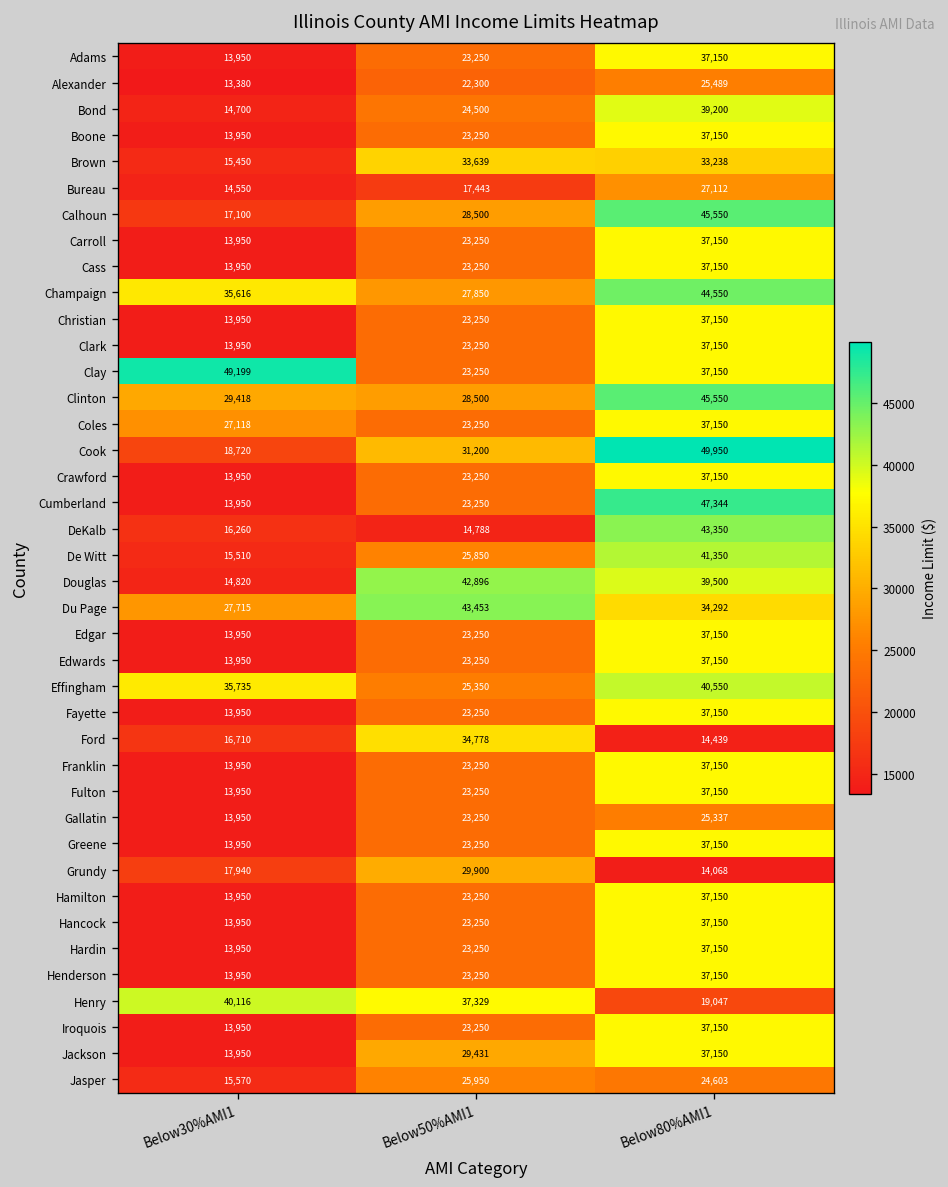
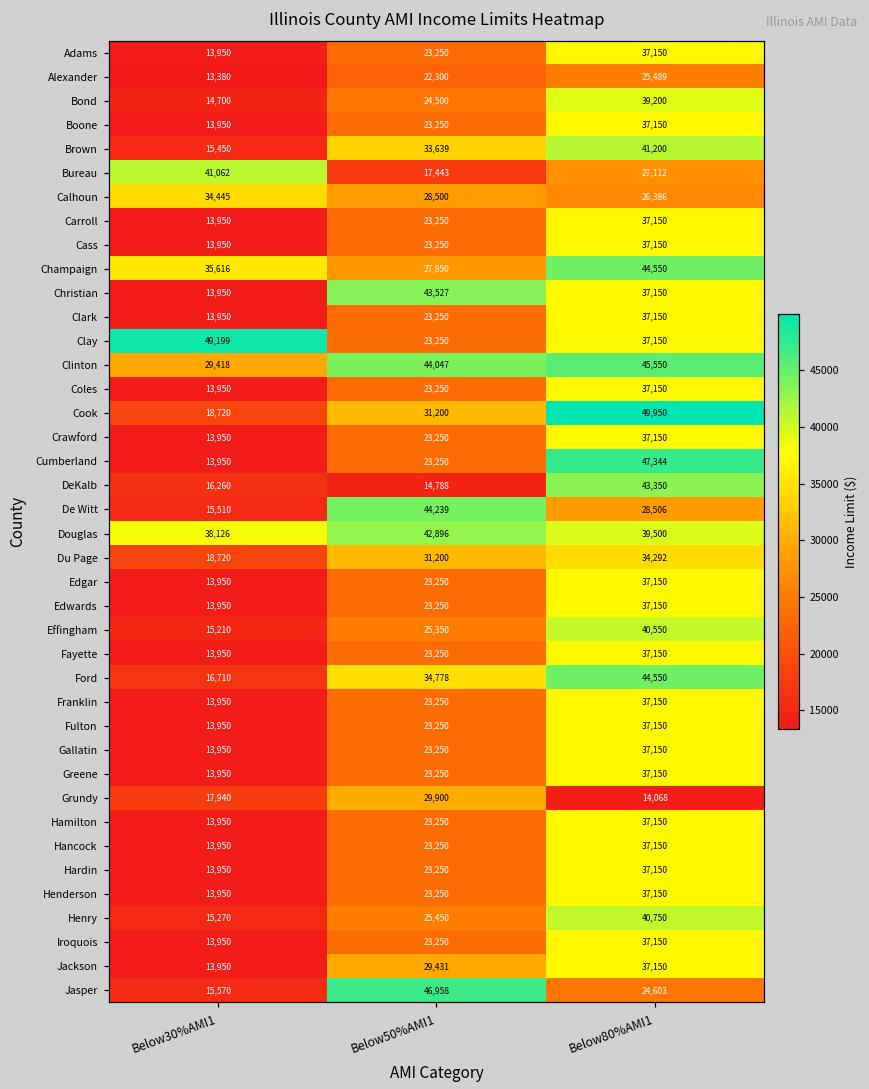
  {
    "Adams": {
      "Below30%AMI1": "13,950",
      "Below50%AMI1": "23,250",
      "Below80%AMI1": "37,150"
    },
    "Alexander": {
      "Below30%AMI1": "13,380",
      "Below50%AMI1": "22,300",
      "Below80%AMI1": "25,489"
    },
    "Bond": {
      "Below30%AMI1": "14,700",
      "Below50%AMI1": "24,500",
      "Below80%AMI1": "39,200"
    },
    "Boone": {
      "Below30%AMI1": "13,950",
      "Below50%AMI1": "23,250",
      "Below80%AMI1": "37,150"
    },
    "Brown": {
      "Below30%AMI1": "15,450",
      "Below50%AMI1": "33,639",
-     "Below80%AMI1": "33,238"
+     "Below80%AMI1": "41,200"
    },
    "Bureau": {
-     "Below30%AMI1": "14,550",
+     "Below30%AMI1": "41,062",
      "Below50%AMI1": "17,443",
      "Below80%AMI1": "27,112"
    },
    "Calhoun": {
-     "Below30%AMI1": "17,100",
+     "Below30%AMI1": "34,445",
      "Below50%AMI1": "28,500",
-     "Below80%AMI1": "45,550"
+     "Below80%AMI1": "26,386"
    },
    "Carroll": {
      "Below30%AMI1": "13,950",
      "Below50%AMI1": "23,250",
      "Below80%AMI1": "37,150"
    },
    "Cass": {
      "Below30%AMI1": "13,950",
      "Below50%AMI1": "23,250",
      "Below80%AMI1": "37,150"
    },
    "Champaign": {
      "Below30%AMI1": "35,616",
      "Below50%AMI1": "27,850",
      "Below80%AMI1": "44,550"
    },
    "Christian": {
      "Below30%AMI1": "13,950",
-     "Below50%AMI1": "23,250",
+     "Below50%AMI1": "43,527",
      "Below80%AMI1": "37,150"
    },
    "Clark": {
      "Below30%AMI1": "13,950",
      "Below50%AMI1": "23,250",
      "Below80%AMI1": "37,150"
    },
    "Clay": {
      "Below30%AMI1": "49,199",
      "Below50%AMI1": "23,250",
      "Below80%AMI1": "37,150"
    },
    "Clinton": {
      "Below30%AMI1": "29,418",
-     "Below50%AMI1": "28,500",
+     "Below50%AMI1": "44,047",
      "Below80%AMI1": "45,550"
    },
    "Coles": {
-     "Below30%AMI1": "27,118",
+     "Below30%AMI1": "13,950",
      "Below50%AMI1": "23,250",
      "Below80%AMI1": "37,150"
    },
    "Cook": {
      "Below30%AMI1": "18,720",
      "Below50%AMI1": "31,200",
      "Below80%AMI1": "49,950"
    },
    "Crawford": {
      "Below30%AMI1": "13,950",
      "Below50%AMI1": "23,250",
      "Below80%AMI1": "37,150"
    },
    "Cumberland": {
      "Below30%AMI1": "13,950",
      "Below50%AMI1": "23,250",
      "Below80%AMI1": "47,344"
    },
    "DeKalb": {
      "Below30%AMI1": "16,260",
      "Below50%AMI1": "14,788",
      "Below80%AMI1": "43,350"
    },
    "De Witt": {
      "Below30%AMI1": "15,510",
-     "Below50%AMI1": "25,850",
-     "Below80%AMI1": "41,350"
+     "Below50%AMI1": "44,239",
+     "Below80%AMI1": "28,506"
    },
    "Douglas": {
-     "Below30%AMI1": "14,820",
+     "Below30%AMI1": "38,126",
      "Below50%AMI1": "42,896",
      "Below80%AMI1": "39,500"
    },
    "Du Page": {
-     "Below30%AMI1": "27,715",
-     "Below50%AMI1": "43,453",
+     "Below30%AMI1": "18,720",
+     "Below50%AMI1": "31,200",
      "Below80%AMI1": "34,292"
    },
    "Edgar": {
      "Below30%AMI1": "13,950",
      "Below50%AMI1": "23,250",
      "Below80%AMI1": "37,150"
    },
    "Edwards": {
      "Below30%AMI1": "13,950",
      "Below50%AMI1": "23,250",
      "Below80%AMI1": "37,150"
    },
    "Effingham": {
-     "Below30%AMI1": "35,735",
+     "Below30%AMI1": "15,210",
      "Below50%AMI1": "25,350",
      "Below80%AMI1": "40,550"
    },
    "Fayette": {
      "Below30%AMI1": "13,950",
      "Below50%AMI1": "23,250",
      "Below80%AMI1": "37,150"
    },
    "Ford": {
      "Below30%AMI1": "16,710",
      "Below50%AMI1": "34,778",
-     "Below80%AMI1": "14,439"
+     "Below80%AMI1": "44,550"
    },
    "Franklin": {
      "Below30%AMI1": "13,950",
      "Below50%AMI1": "23,250",
      "Below80%AMI1": "37,150"
    },
    "Fulton": {
      "Below30%AMI1": "13,950",
      "Below50%AMI1": "23,250",
      "Below80%AMI1": "37,150"
    },
    "Gallatin": {
      "Below30%AMI1": "13,950",
      "Below50%AMI1": "23,250",
-     "Below80%AMI1": "25,337"
+     "Below80%AMI1": "37,150"
    },
    "Greene": {
      "Below30%AMI1": "13,950",
      "Below50%AMI1": "23,250",
      "Below80%AMI1": "37,150"
    },
    "Grundy": {
      "Below30%AMI1": "17,940",
      "Below50%AMI1": "29,900",
      "Below80%AMI1": "14,068"
    },
    "Hamilton": {
      "Below30%AMI1": "13,950",
      "Below50%AMI1": "23,250",
      "Below80%AMI1": "37,150"
    },
    "Hancock": {
      "Below30%AMI1": "13,950",
      "Below50%AMI1": "23,250",
      "Below80%AMI1": "37,150"
    },
    "Hardin": {
      "Below30%AMI1": "13,950",
      "Below50%AMI1": "23,250",
      "Below80%AMI1": "37,150"
    },
    "Henderson": {
      "Below30%AMI1": "13,950",
      "Below50%AMI1": "23,250",
      "Below80%AMI1": "37,150"
    },
    "Henry": {
-     "Below30%AMI1": "40,116",
-     "Below50%AMI1": "37,329",
-     "Below80%AMI1": "19,047"
+     "Below30%AMI1": "15,270",
+     "Below50%AMI1": "25,450",
+     "Below80%AMI1": "40,750"
    },
    "Iroquois": {
      "Below30%AMI1": "13,950",
      "Below50%AMI1": "23,250",
      "Below80%AMI1": "37,150"
    },
    "Jackson": {
      "Below30%AMI1": "13,950",
      "Below50%AMI1": "29,431",
      "Below80%AMI1": "37,150"
    },
    "Jasper": {
      "Below30%AMI1": "15,570",
-     "Below50%AMI1": "25,950",
+     "Below50%AMI1": "46,958",
      "Below80%AMI1": "24,603"
    }
  }
